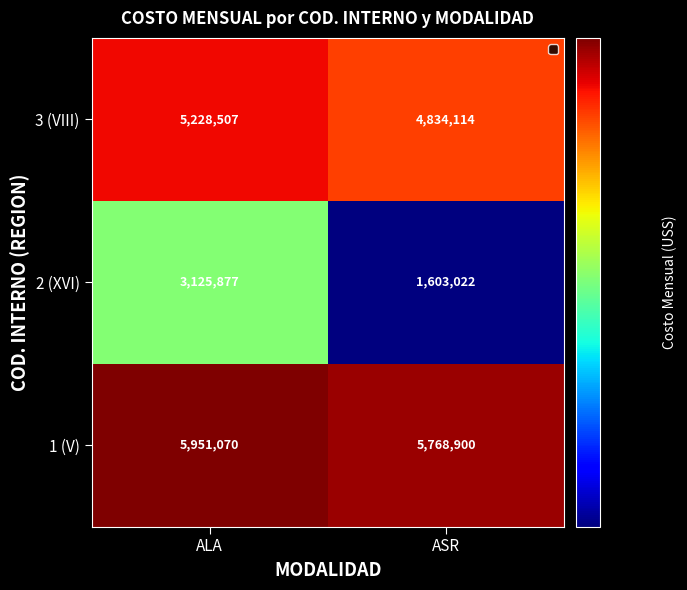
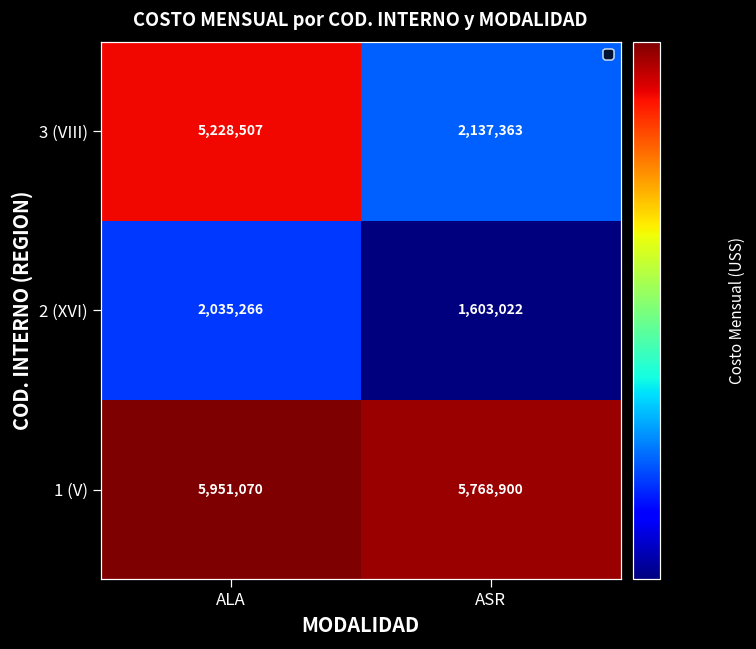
  {
    "3 (VIII)": {
      "ALA": "5,228,507",
-     "ASR": "4,834,114"
+     "ASR": "2,137,363"
    },
    "2 (XVI)": {
-     "ALA": "3,125,877",
+     "ALA": "2,035,266",
      "ASR": "1,603,022"
    },
    "1 (V)": {
      "ALA": "5,951,070",
      "ASR": "5,768,900"
    }
  }
